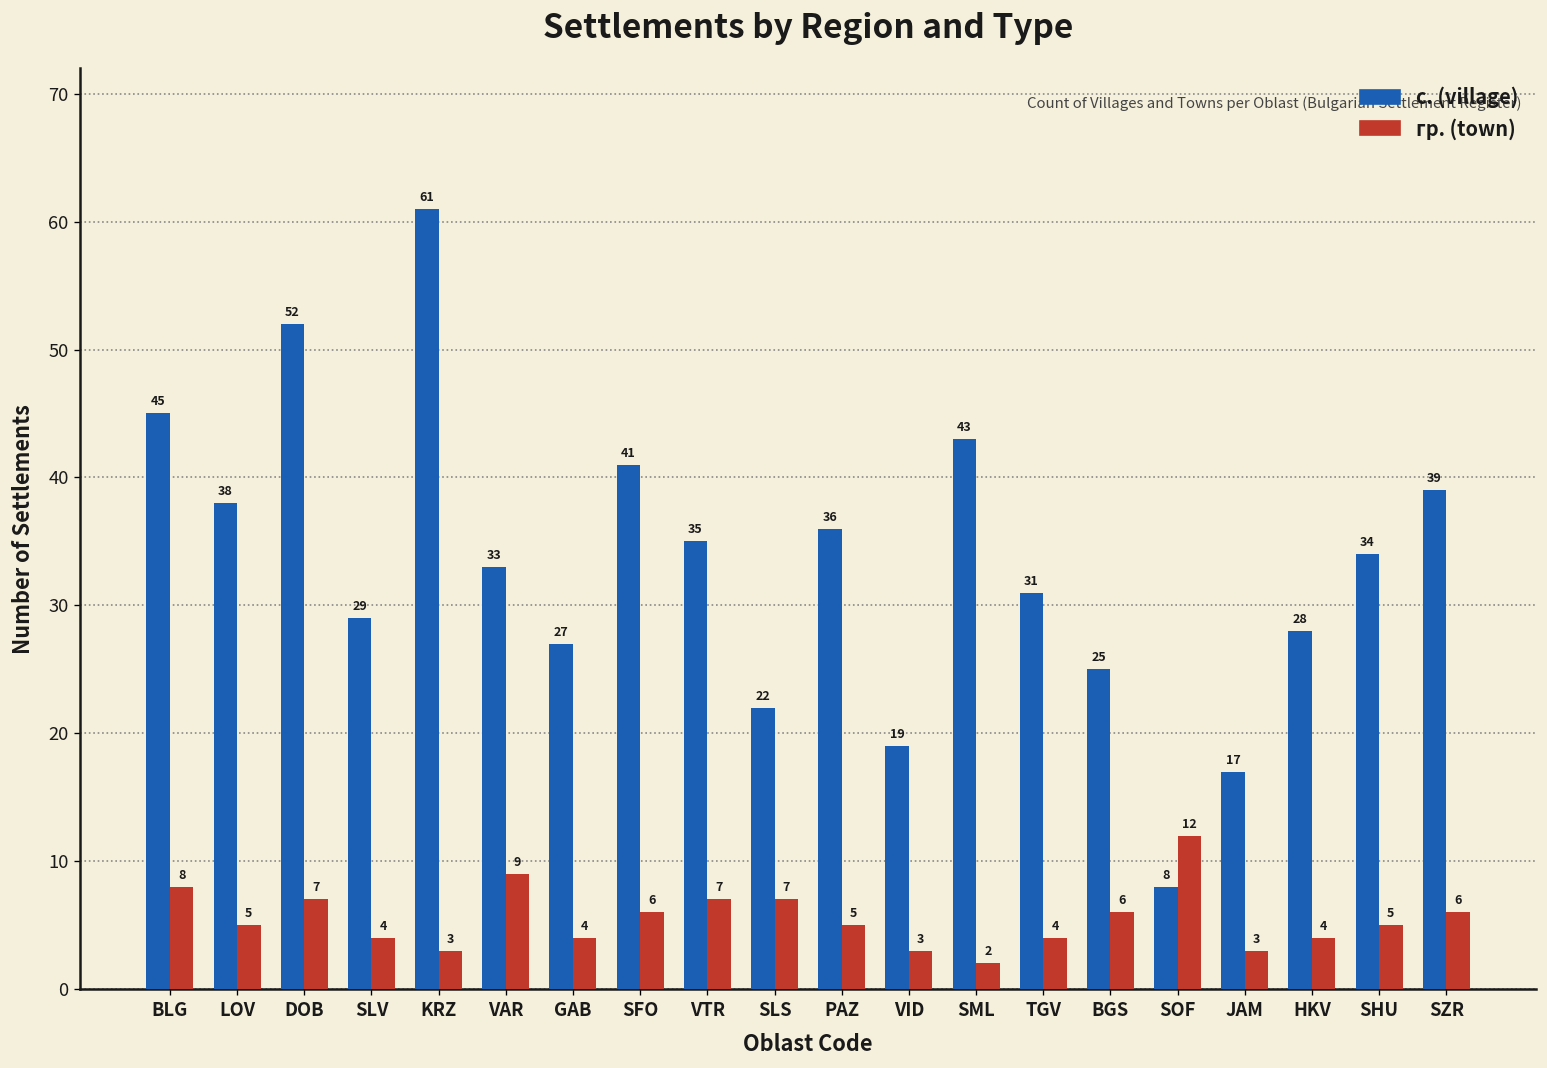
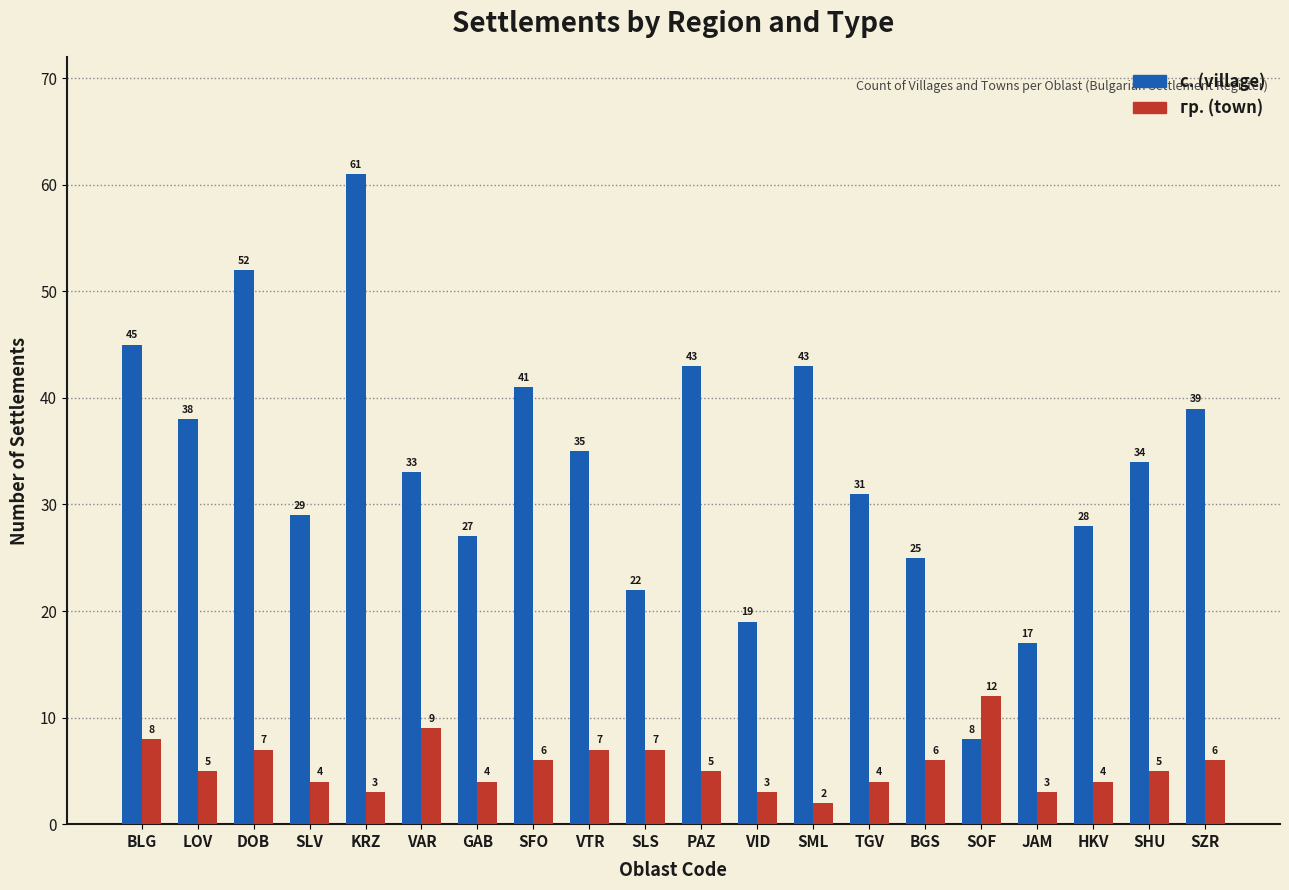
  {
    "с. (village)": {
      "BLG": 45,
      "LOV": 38,
      "DOB": 52,
      "SLV": 29,
      "KRZ": 61,
      "VAR": 33,
      "GAB": 27,
      "SFO": 41,
      "VTR": 35,
      "SLS": 22,
-     "PAZ": 36,
+     "PAZ": 43,
      "VID": 19,
      "SML": 43,
      "TGV": 31,
      "BGS": 25,
      "SOF": 8,
      "JAM": 17,
      "HKV": 28,
      "SHU": 34,
      "SZR": 39
    },
    "гр. (town)": {
      "BLG": 8,
      "LOV": 5,
      "DOB": 7,
      "SLV": 4,
      "KRZ": 3,
      "VAR": 9,
      "GAB": 4,
      "SFO": 6,
      "VTR": 7,
      "SLS": 7,
      "PAZ": 5,
      "VID": 3,
      "SML": 2,
      "TGV": 4,
      "BGS": 6,
      "SOF": 12,
      "JAM": 3,
      "HKV": 4,
      "SHU": 5,
      "SZR": 6
    }
  }
